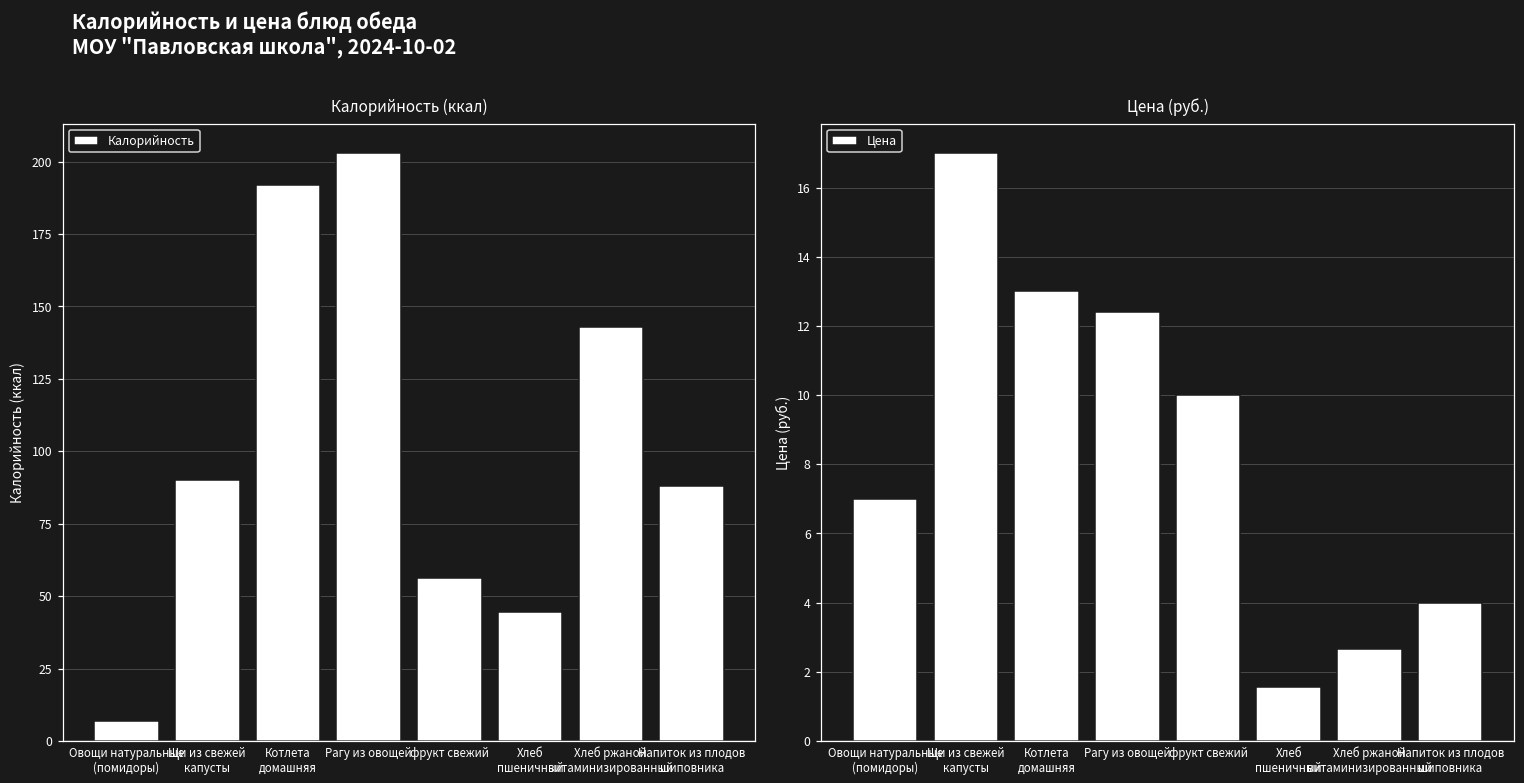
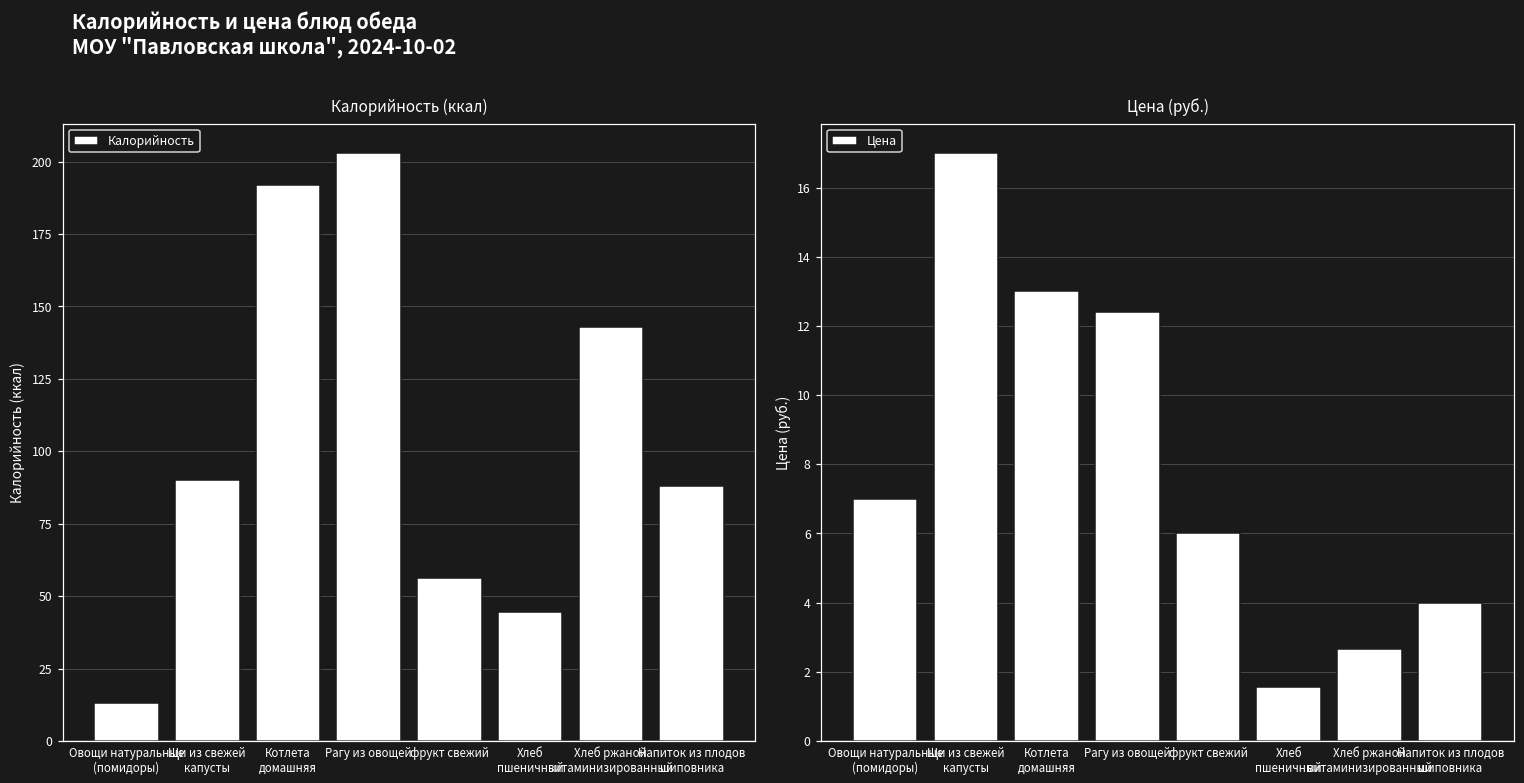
  {
    "Калорийность (ккал)": {
-     "Овощи натуральные (помидоры)": 7,
+     "Овощи натуральные (помидоры)": 13,
      "Котлета домашняя": 192,
      "Рагу из овощей": 203,
      "фрукт свежий": 56
    },
    "Цена (руб.)": {
      "Овощи натуральные (помидоры)": 7,
      "Котлета домашняя": 13,
      "Рагу из овощей": 12.4,
-     "фрукт свежий": 10
+     "фрукт свежий": 6
    }
  }
